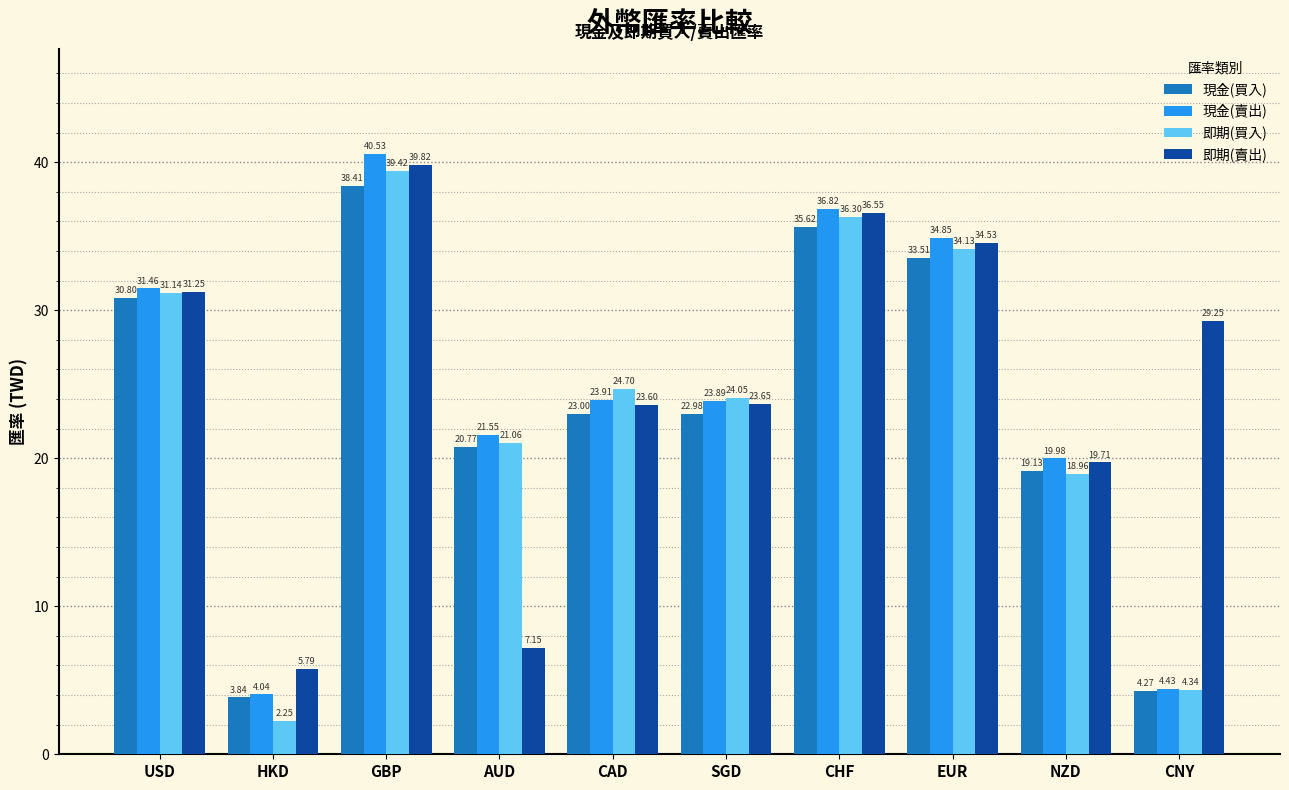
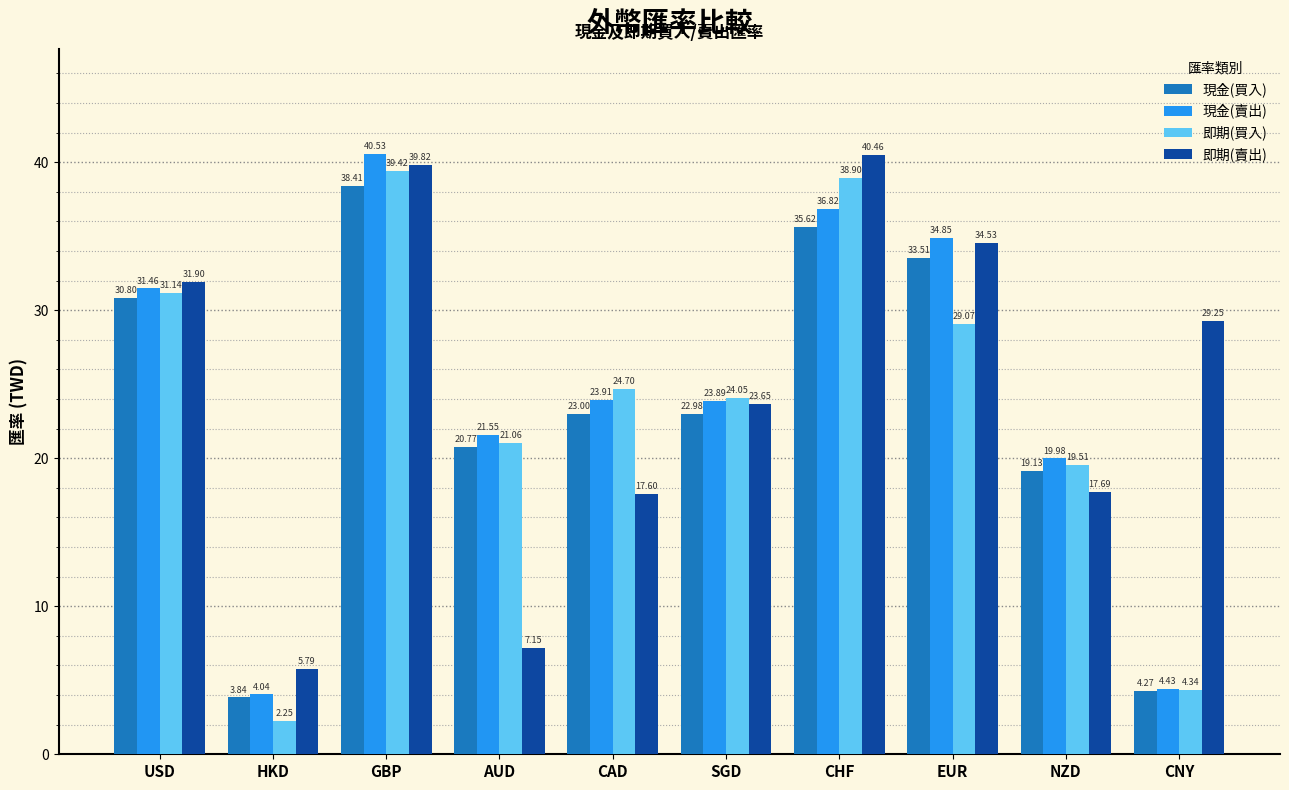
  {
    "即期(買入)": {
      "USD": 31.14,
      "HKD": 2.25,
      "GBP": 39.42,
      "AUD": 21.06,
      "CAD": 24.70,
      "SGD": 24.05,
-     "CHF": 36.30,
-     "EUR": 34.13,
-     "NZD": 18.96,
+     "CHF": 38.90,
+     "EUR": 29.07,
+     "NZD": 19.51,
      "CNY": 4.34
    },
    "即期(賣出)": {
-     "USD": 31.25,
+     "USD": 31.90,
      "HKD": 5.79,
      "GBP": 39.82,
      "AUD": 7.15,
-     "CAD": 23.60,
+     "CAD": 17.60,
      "SGD": 23.65,
-     "CHF": 36.55,
+     "CHF": 40.46,
      "EUR": 34.53,
-     "NZD": 19.71,
+     "NZD": 17.69,
      "CNY": 29.25
    }
  }
